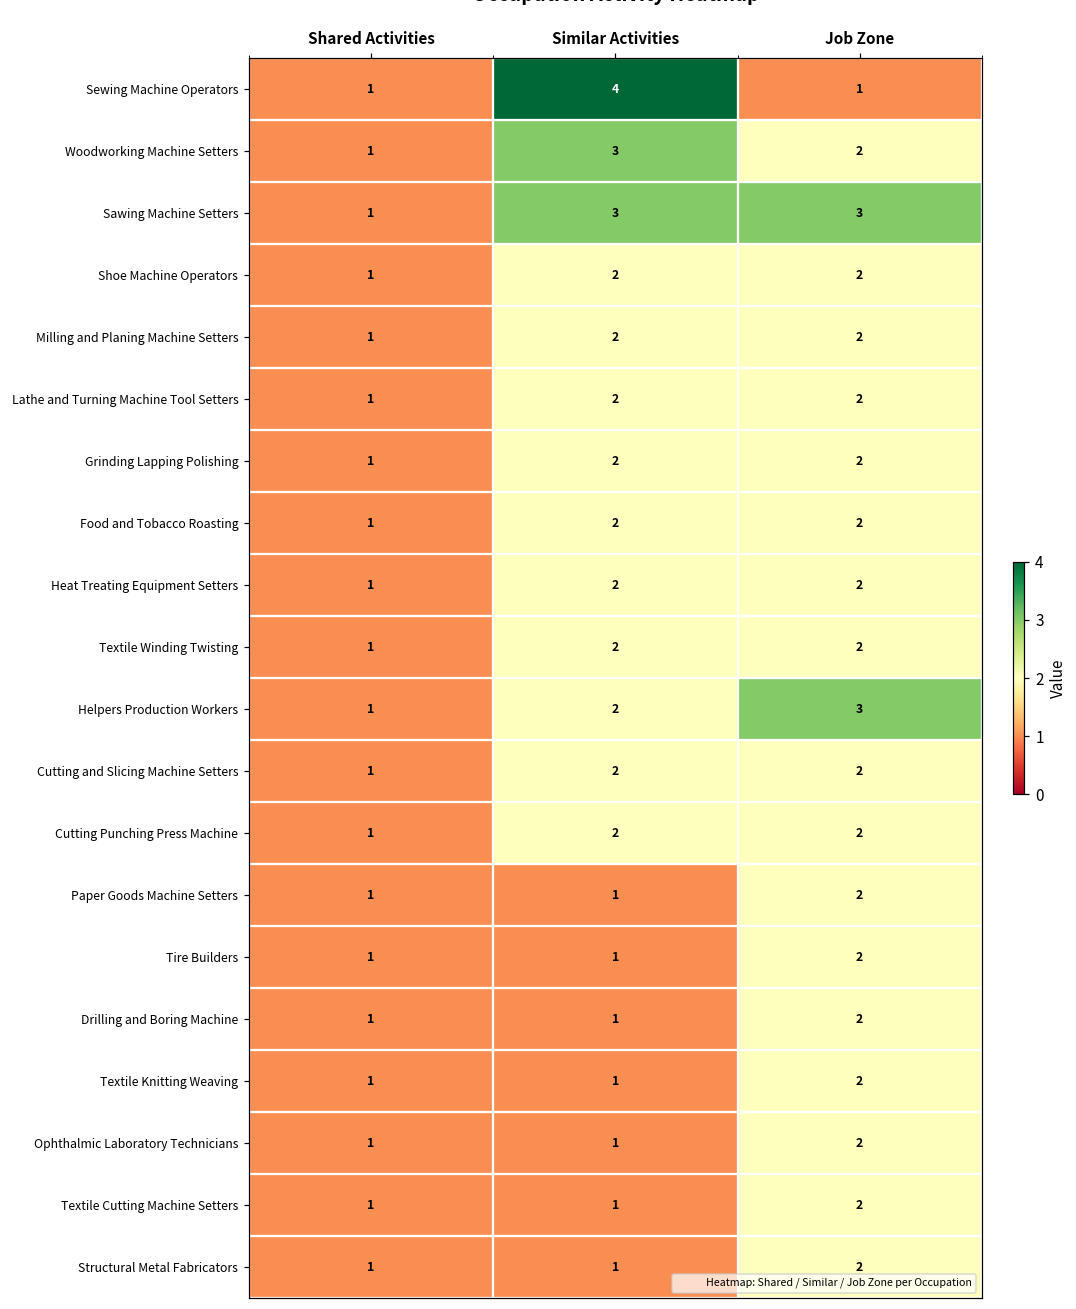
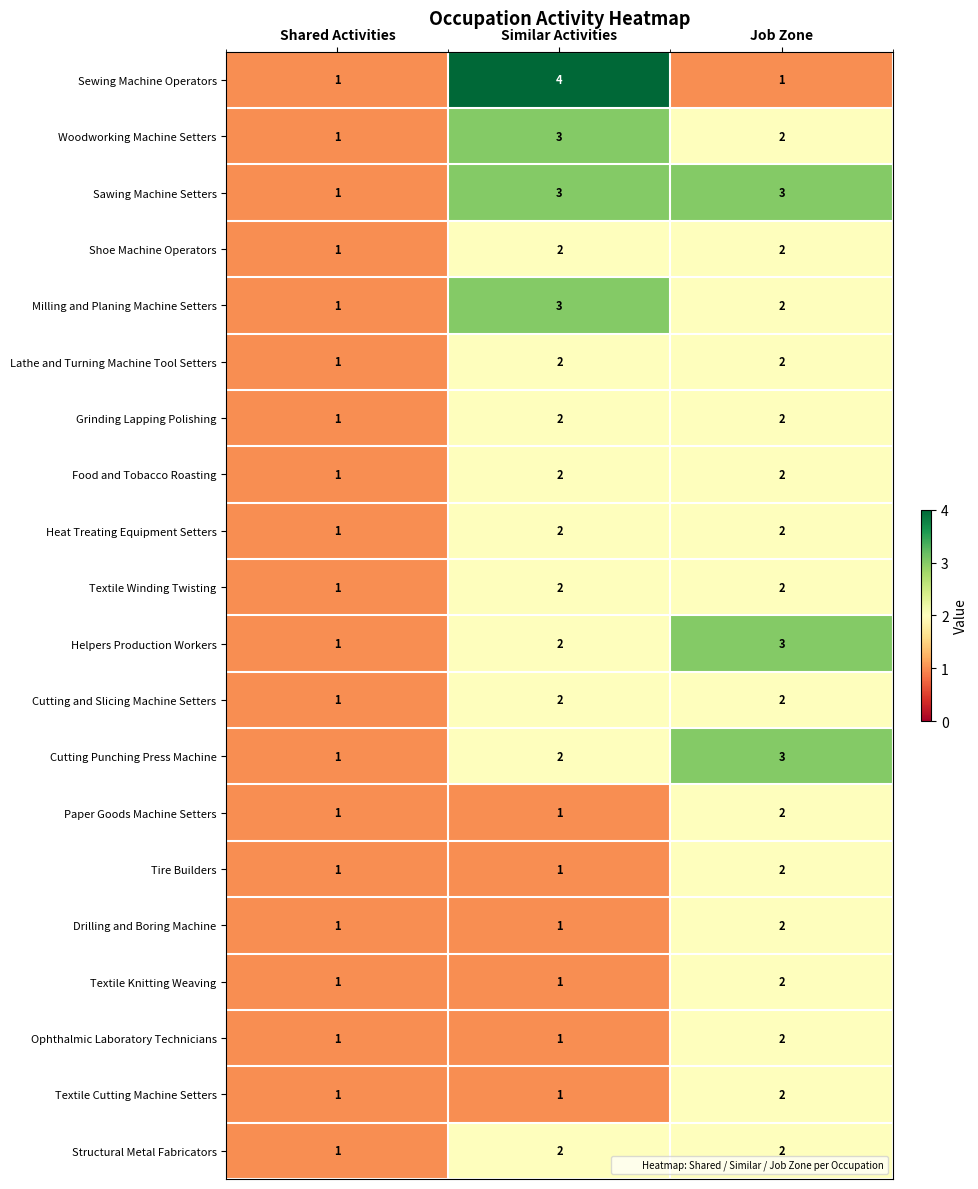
  {
    "Sewing Machine Operators": {
      "Shared Activities": 1,
      "Similar Activities": 4,
      "Job Zone": 1
    },
    "Woodworking Machine Setters": {
      "Shared Activities": 1,
      "Similar Activities": 3,
      "Job Zone": 2
    },
    "Sawing Machine Setters": {
      "Shared Activities": 1,
      "Similar Activities": 3,
      "Job Zone": 3
    },
    "Shoe Machine Operators": {
      "Shared Activities": 1,
      "Similar Activities": 2,
      "Job Zone": 2
    },
    "Milling and Planing Machine Setters": {
      "Shared Activities": 1,
-     "Similar Activities": 2,
+     "Similar Activities": 3,
      "Job Zone": 2
    },
    "Lathe and Turning Machine Tool Setters": {
      "Shared Activities": 1,
      "Similar Activities": 2,
      "Job Zone": 2
    },
    "Grinding Lapping Polishing": {
      "Shared Activities": 1,
      "Similar Activities": 2,
      "Job Zone": 2
    },
    "Food and Tobacco Roasting": {
      "Shared Activities": 1,
      "Similar Activities": 2,
      "Job Zone": 2
    },
    "Heat Treating Equipment Setters": {
      "Shared Activities": 1,
      "Similar Activities": 2,
      "Job Zone": 2
    },
    "Textile Winding Twisting": {
      "Shared Activities": 1,
      "Similar Activities": 2,
      "Job Zone": 2
    },
    "Helpers Production Workers": {
      "Shared Activities": 1,
      "Similar Activities": 2,
      "Job Zone": 3
    },
    "Cutting and Slicing Machine Setters": {
      "Shared Activities": 1,
      "Similar Activities": 2,
      "Job Zone": 2
    },
    "Cutting Punching Press Machine": {
      "Shared Activities": 1,
      "Similar Activities": 2,
-     "Job Zone": 2
+     "Job Zone": 3
    },
    "Paper Goods Machine Setters": {
      "Shared Activities": 1,
      "Similar Activities": 1,
      "Job Zone": 2
    },
    "Tire Builders": {
      "Shared Activities": 1,
      "Similar Activities": 1,
      "Job Zone": 2
    },
    "Drilling and Boring Machine": {
      "Shared Activities": 1,
      "Similar Activities": 1,
      "Job Zone": 2
    },
    "Textile Knitting Weaving": {
      "Shared Activities": 1,
      "Similar Activities": 1,
      "Job Zone": 2
    },
    "Ophthalmic Laboratory Technicians": {
      "Shared Activities": 1,
      "Similar Activities": 1,
      "Job Zone": 2
    },
    "Textile Cutting Machine Setters": {
      "Shared Activities": 1,
      "Similar Activities": 1,
      "Job Zone": 2
    },
    "Structural Metal Fabricators": {
      "Shared Activities": 1,
-     "Similar Activities": 1
+     "Similar Activities": 2
    }
  }
